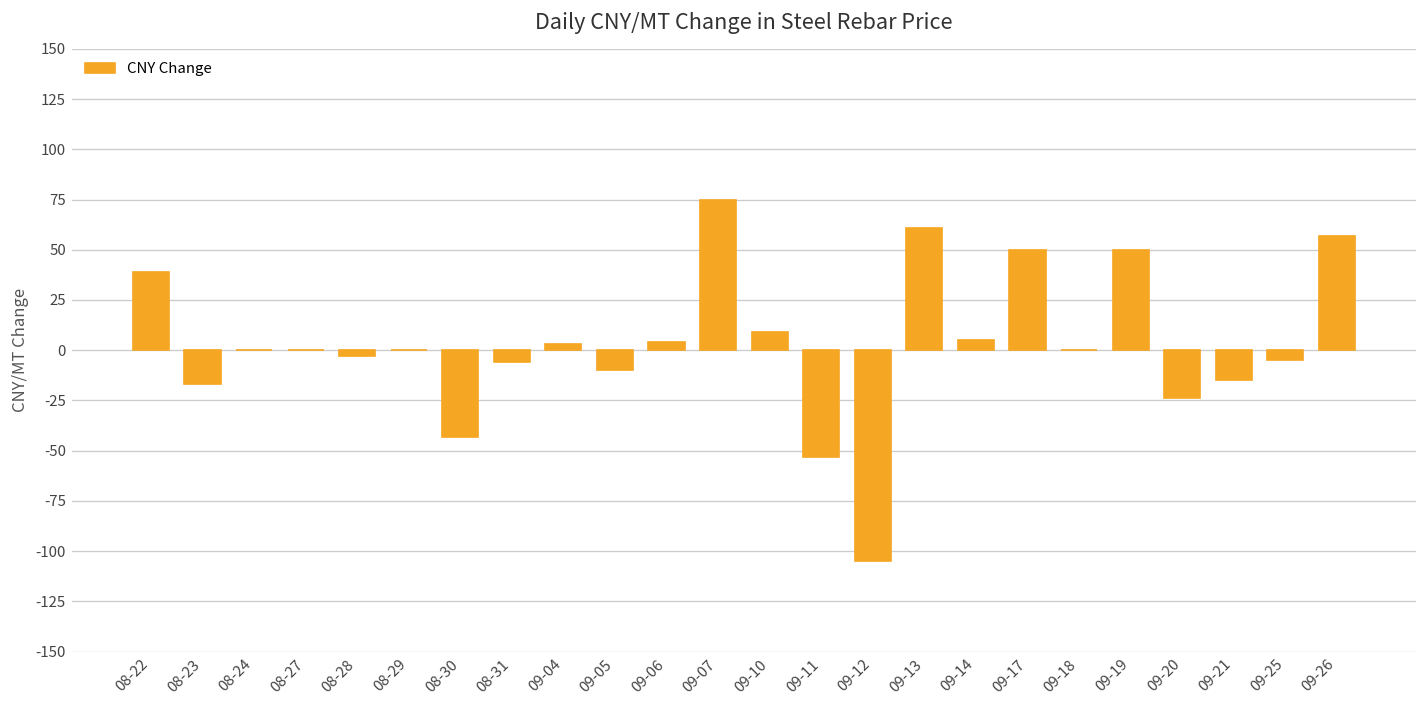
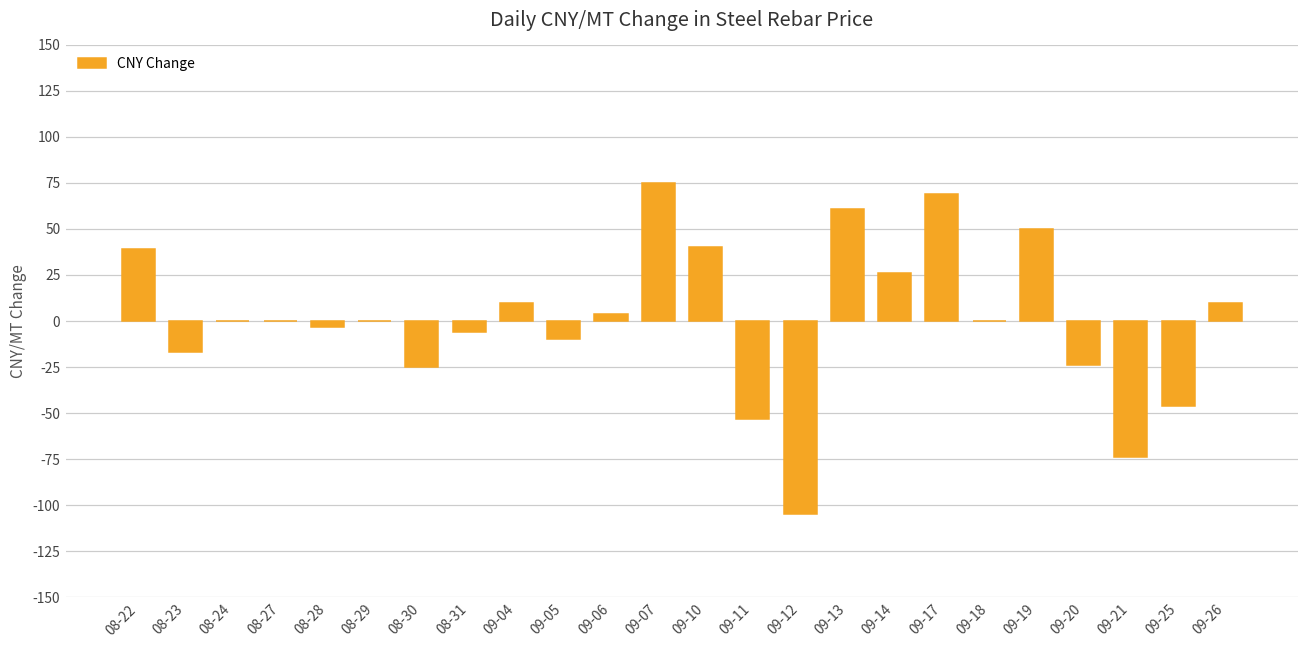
  {
    "08-22": 39,
    "08-23": -17,
    "08-24": 0,
    "08-27": 0,
    "08-28": -3,
    "08-29": 0,
-   "08-30": -43,
+   "08-30": -25,
    "08-31": -6,
-   "09-04": 3,
+   "09-04": 10,
    "09-05": -10,
    "09-06": 4,
    "09-07": 75,
-   "09-10": 9,
+   "09-10": 40,
    "09-11": -53,
    "09-12": -105,
    "09-13": 61,
-   "09-14": 5,
-   "09-17": 50,
+   "09-14": 26,
+   "09-17": 69,
    "09-18": 0,
    "09-19": 50,
    "09-20": -24,
-   "09-21": -15,
-   "09-25": -5,
-   "09-26": 57
+   "09-21": -74,
+   "09-25": -46,
+   "09-26": 10
  }
